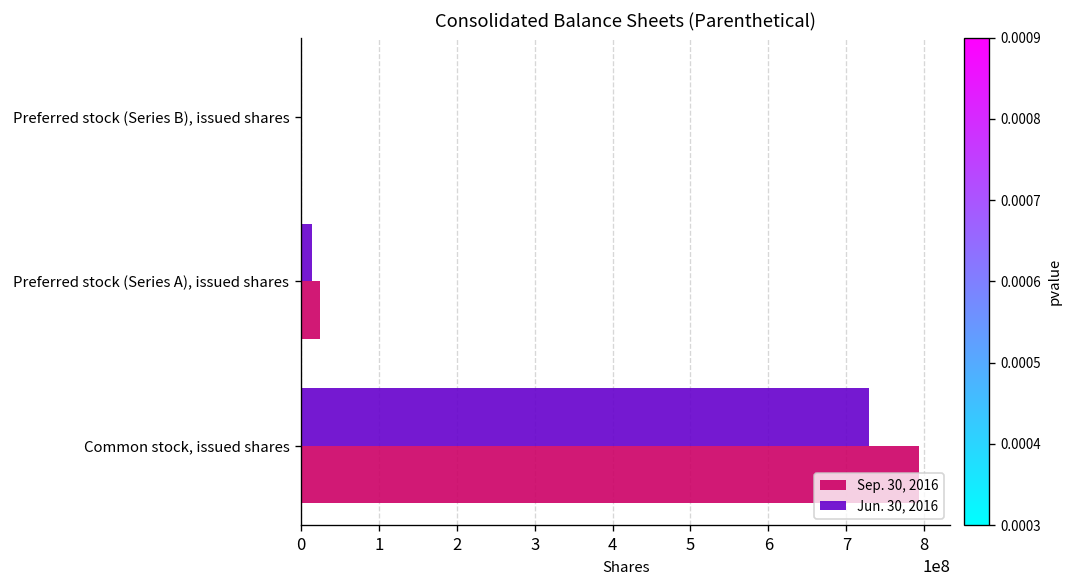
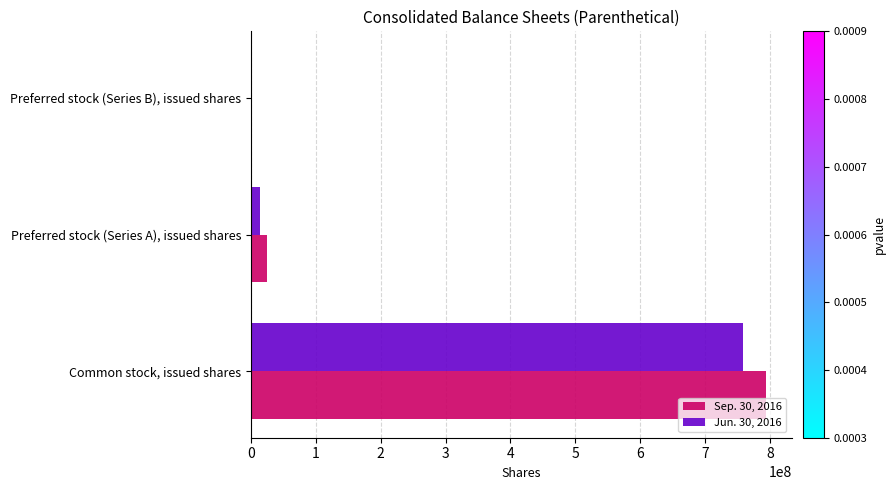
  {
    "Sep. 30, 2016": {
      "Preferred stock (Series A), issued shares": 20000000,
      "Common stock, issued shares": 790000000
    },
    "Jun. 30, 2016": {
      "Preferred stock (Series A), issued shares": 10000000,
-     "Common stock, issued shares": 730000000
+     "Common stock, issued shares": 760000000
    }
  }
